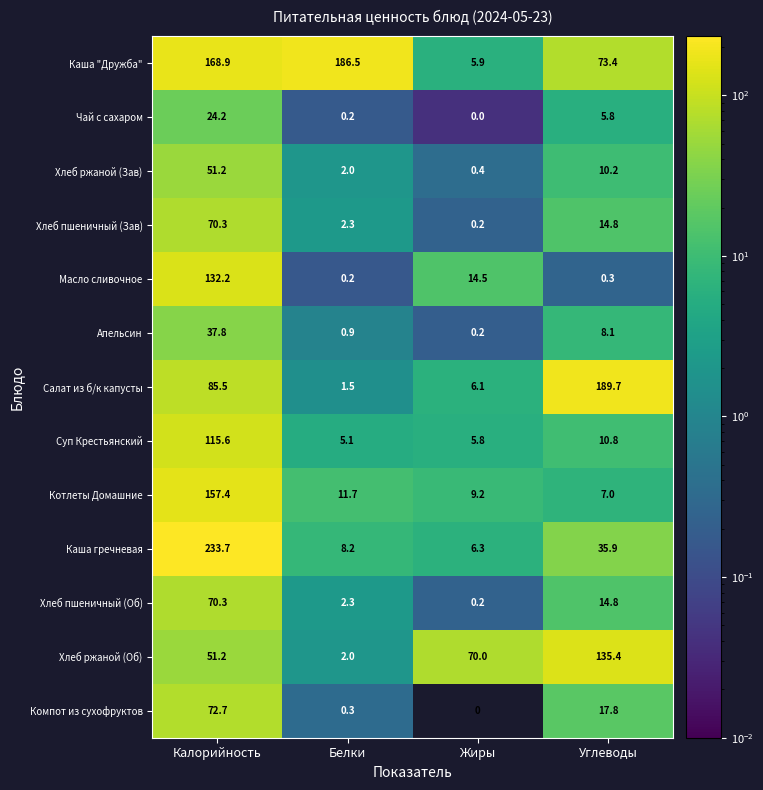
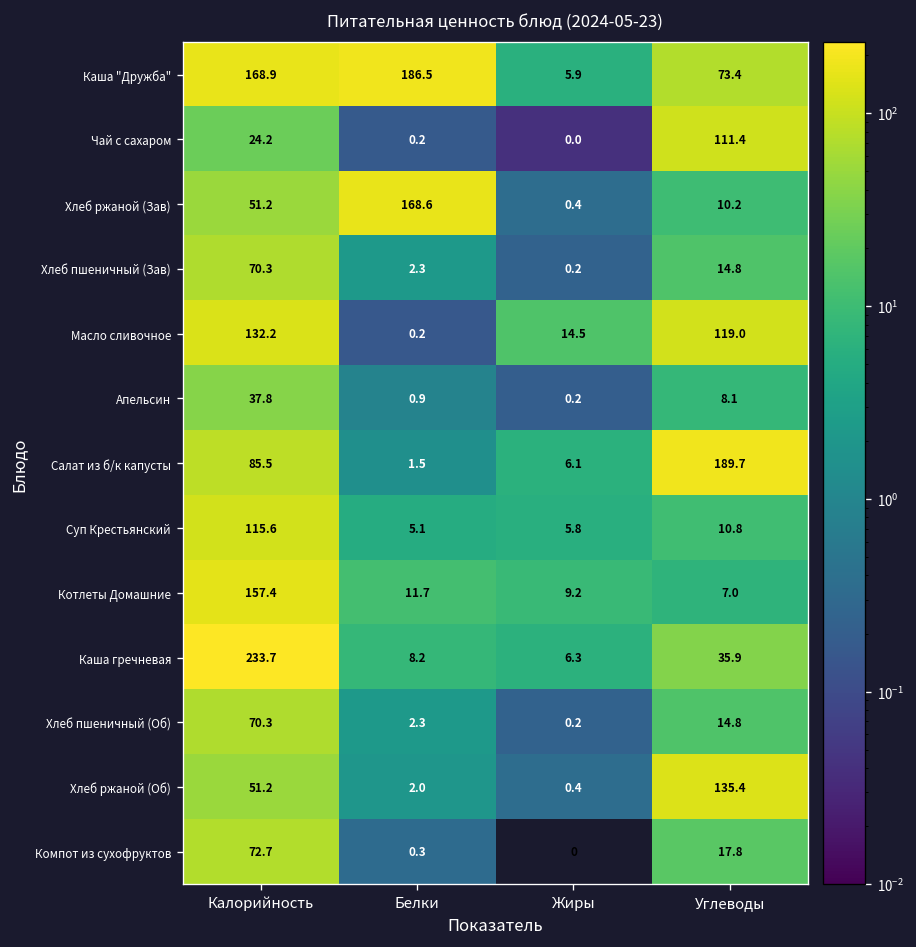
  {
    "Каша \"Дружба\"": {
      "Калорийность": 168.9,
      "Белки": 186.5,
      "Жиры": 5.9,
      "Углеводы": 73.4
    },
    "Чай с сахаром": {
      "Калорийность": 24.2,
      "Белки": 0.2,
      "Жиры": 0.0,
-     "Углеводы": 5.8
+     "Углеводы": 111.4
    },
    "Хлеб ржаной (Зав)": {
      "Калорийность": 51.2,
-     "Белки": 2.0,
+     "Белки": 168.6,
      "Жиры": 0.4,
      "Углеводы": 10.2
    },
    "Хлеб пшеничный (Зав)": {
      "Калорийность": 70.3,
      "Белки": 2.3,
      "Жиры": 0.2,
      "Углеводы": 14.8
    },
    "Масло сливочное": {
      "Калорийность": 132.2,
      "Белки": 0.2,
      "Жиры": 14.5,
-     "Углеводы": 0.3
+     "Углеводы": 119.0
    },
    "Апельсин": {
      "Калорийность": 37.8,
      "Белки": 0.9,
      "Жиры": 0.2,
      "Углеводы": 8.1
    },
    "Салат из б/к капусты": {
      "Калорийность": 85.5,
      "Белки": 1.5,
      "Жиры": 6.1,
      "Углеводы": 189.7
    },
    "Суп Крестьянский": {
      "Калорийность": 115.6,
      "Белки": 5.1,
      "Жиры": 5.8,
      "Углеводы": 10.8
    },
    "Котлеты Домашние": {
      "Калорийность": 157.4,
      "Белки": 11.7,
      "Жиры": 9.2,
      "Углеводы": 7.0
    },
    "Каша гречневая": {
      "Калорийность": 233.7,
      "Белки": 8.2,
      "Жиры": 6.3,
      "Углеводы": 35.9
    },
    "Хлеб пшеничный (Об)": {
      "Калорийность": 70.3,
      "Белки": 2.3,
      "Жиры": 0.2,
      "Углеводы": 14.8
    },
    "Хлеб ржаной (Об)": {
      "Калорийность": 51.2,
      "Белки": 2.0,
-     "Жиры": 70.0,
+     "Жиры": 0.4,
      "Углеводы": 135.4
    },
    "Компот из сухофруктов": {
      "Калорийность": 72.7,
      "Белки": 0.3,
      "Углеводы": 17.8
    }
  }
